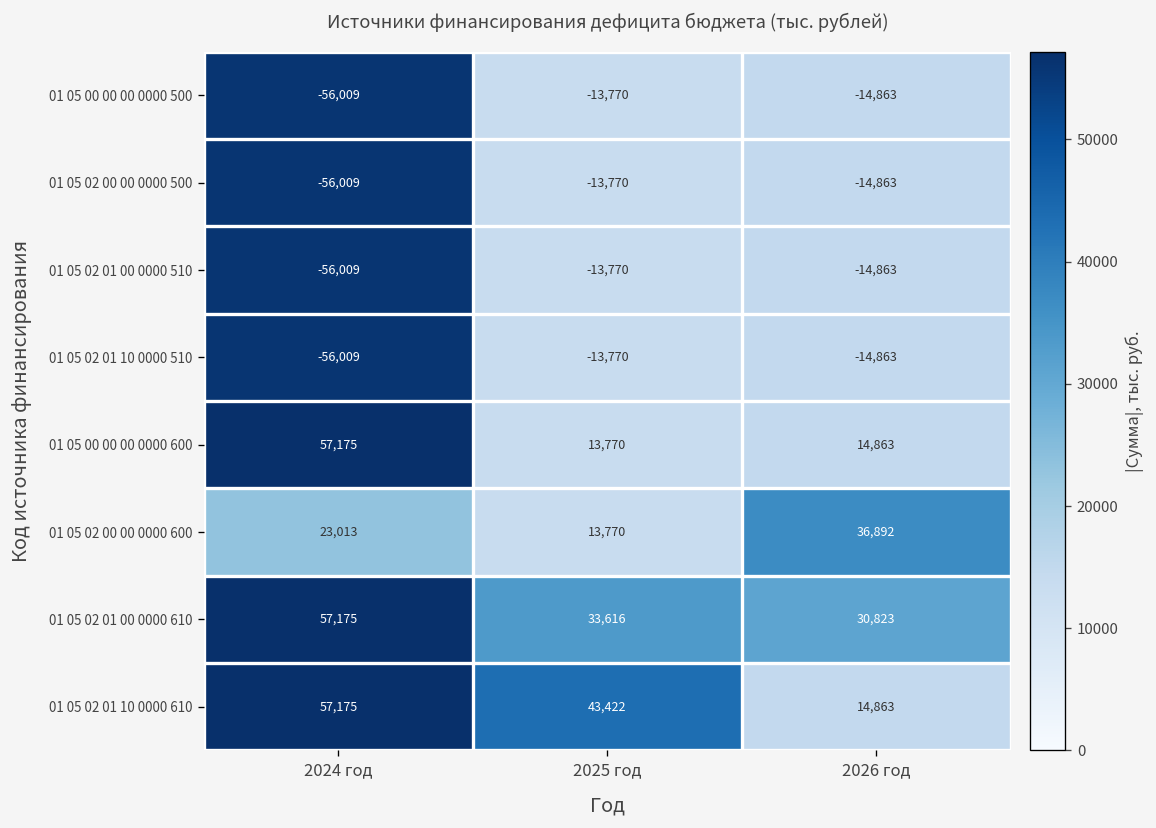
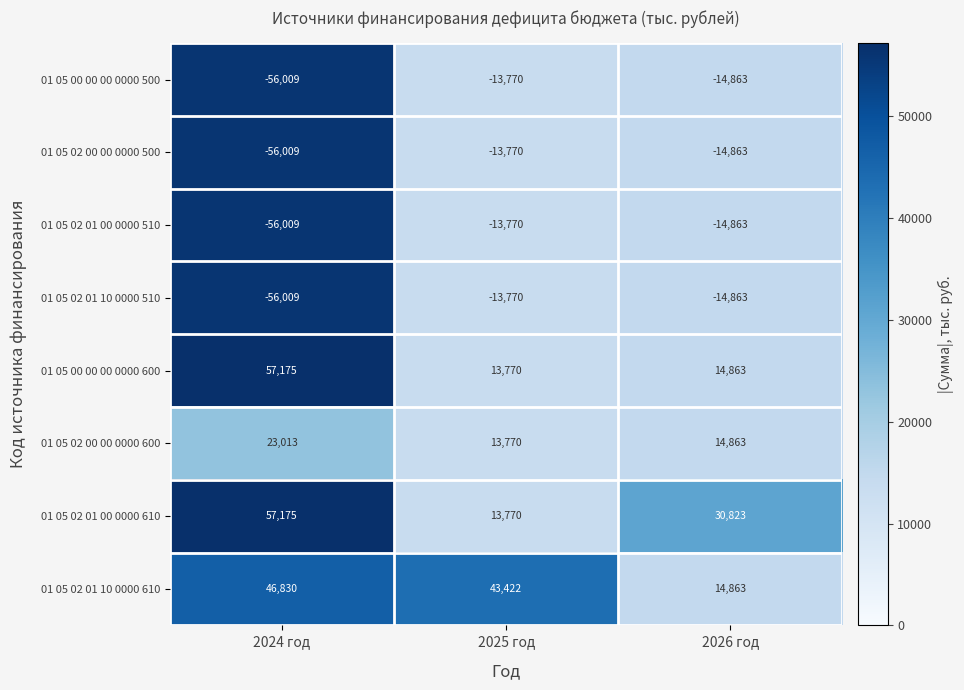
  {
    "01 05 00 00 00 0000 500": {
      "2024 год": "-56,009",
      "2025 год": "-13,770",
      "2026 год": "-14,863"
    },
    "01 05 02 00 00 0000 500": {
      "2024 год": "-56,009",
      "2025 год": "-13,770",
      "2026 год": "-14,863"
    },
    "01 05 02 01 00 0000 510": {
      "2024 год": "-56,009",
      "2025 год": "-13,770",
      "2026 год": "-14,863"
    },
    "01 05 02 01 10 0000 510": {
      "2024 год": "-56,009",
      "2025 год": "-13,770",
      "2026 год": "-14,863"
    },
    "01 05 00 00 00 0000 600": {
      "2024 год": "57,175",
      "2025 год": "13,770",
      "2026 год": "14,863"
    },
    "01 05 02 00 00 0000 600": {
      "2024 год": "23,013",
      "2025 год": "13,770",
-     "2026 год": "36,892"
+     "2026 год": "14,863"
    },
    "01 05 02 01 00 0000 610": {
      "2024 год": "57,175",
-     "2025 год": "33,616",
+     "2025 год": "13,770",
      "2026 год": "30,823"
    },
    "01 05 02 01 10 0000 610": {
-     "2024 год": "57,175",
+     "2024 год": "46,830",
      "2025 год": "43,422",
      "2026 год": "14,863"
    }
  }
